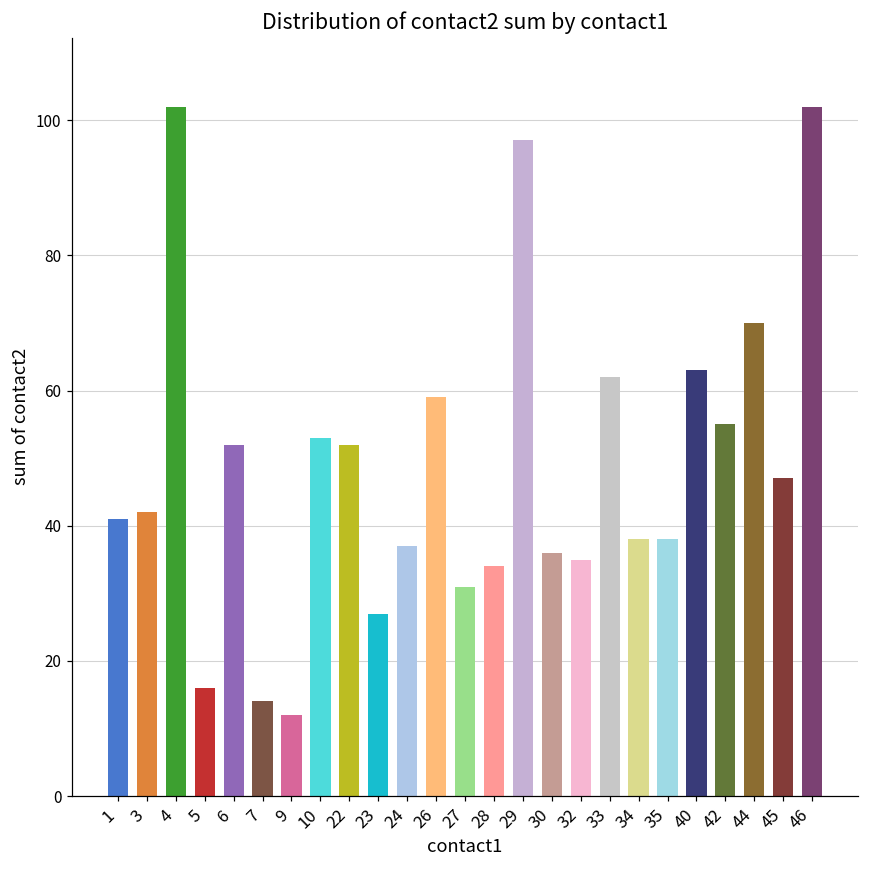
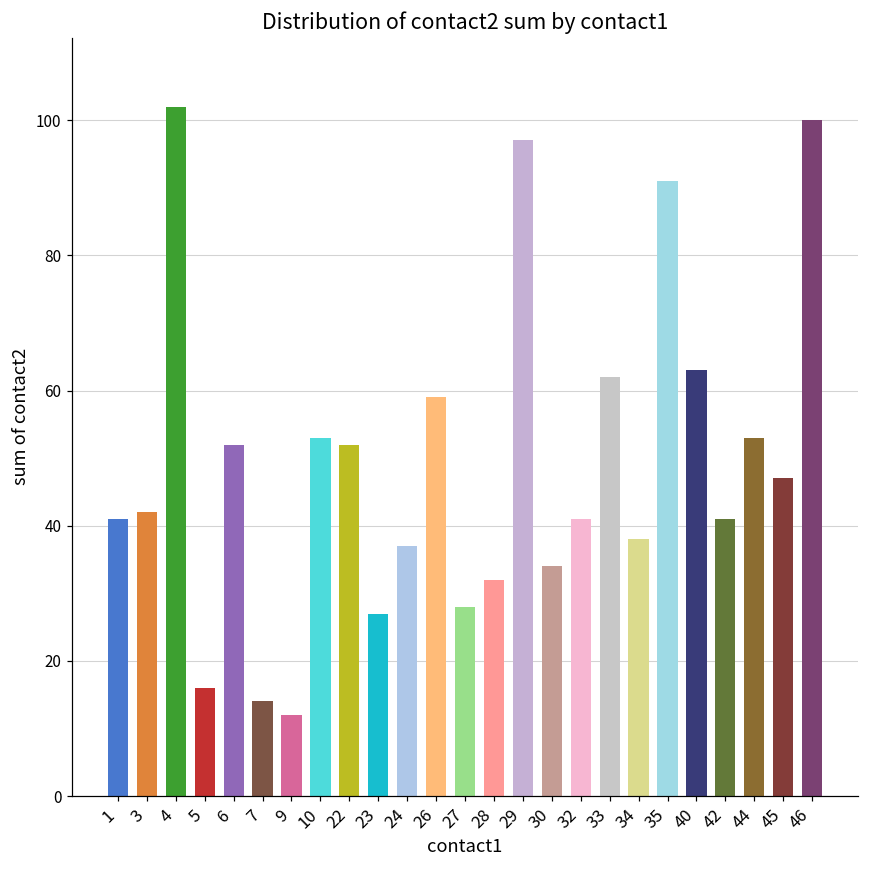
  {
    "1": 41,
    "3": 42,
    "4": 102,
    "5": 16,
    "6": 52,
    "7": 14,
    "9": 12,
    "10": 53,
    "22": 52,
    "23": 27,
    "24": 37,
    "26": 59,
-   "27": 31,
-   "28": 34,
+   "27": 28,
+   "28": 32,
    "29": 97,
-   "30": 36,
-   "32": 35,
+   "30": 34,
+   "32": 41,
    "33": 62,
    "34": 38,
-   "35": 38,
+   "35": 91,
    "40": 63,
-   "42": 55,
-   "44": 70,
+   "42": 41,
+   "44": 53,
    "45": 47,
-   "46": 102
+   "46": 100
  }
